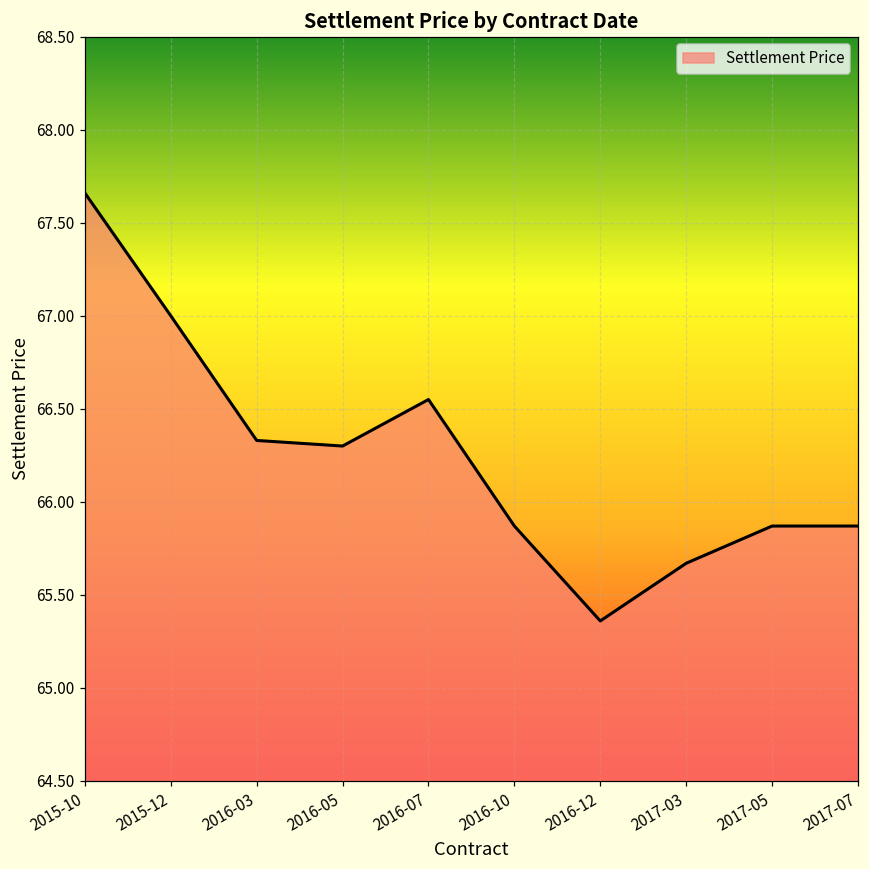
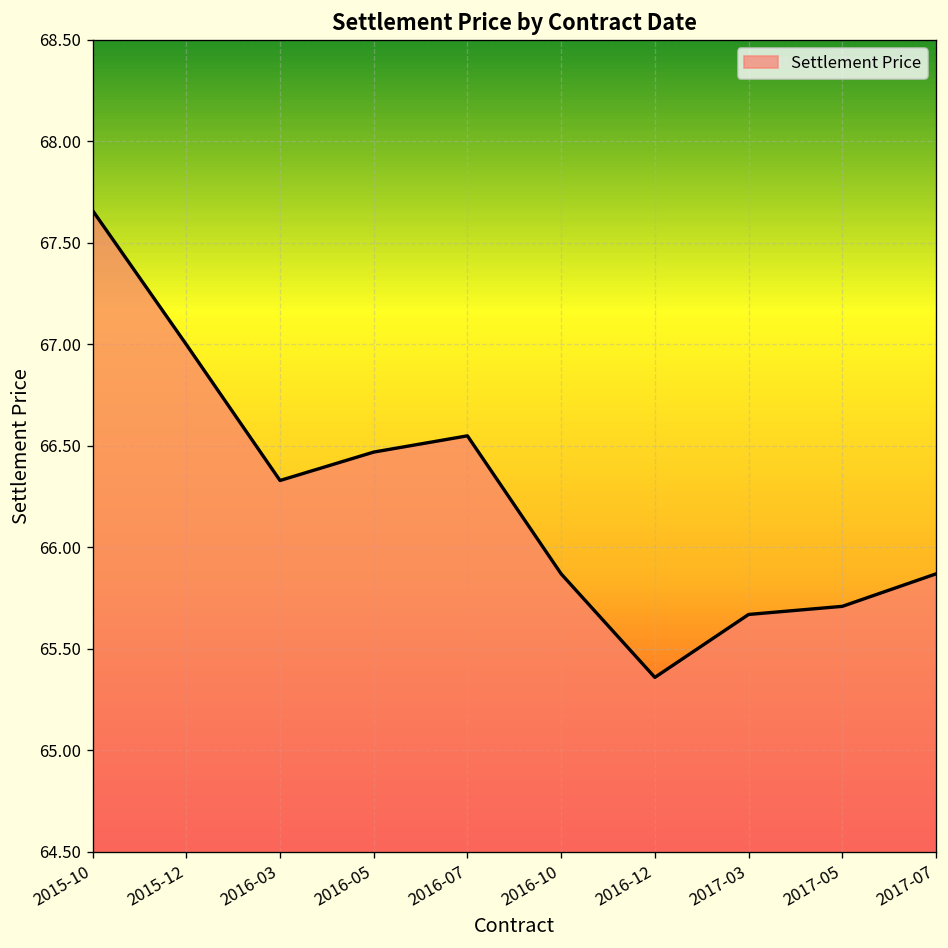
  {
    "2015-10": 67.66,
    "2015-12": 67.00,
    "2016-03": 66.33,
-   "2016-05": 66.30,
+   "2016-05": 66.47,
    "2016-07": 66.55,
    "2016-10": 65.87,
    "2016-12": 65.36,
    "2017-03": 65.67,
-   "2017-05": 65.87,
+   "2017-05": 65.71,
    "2017-07": 65.87
  }
